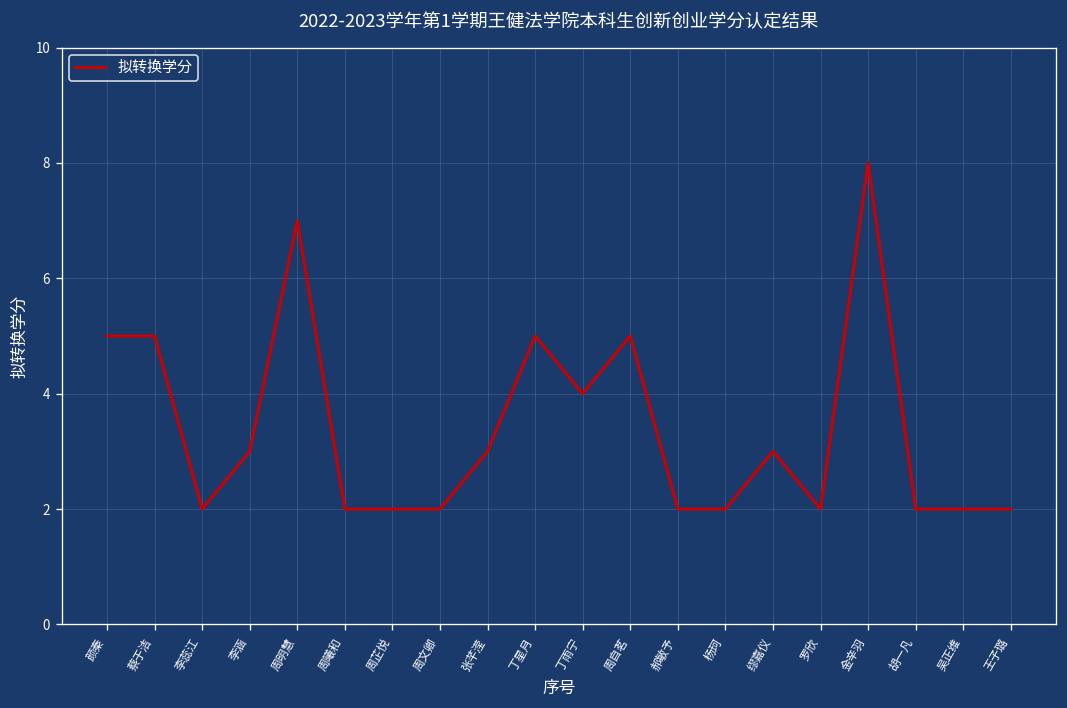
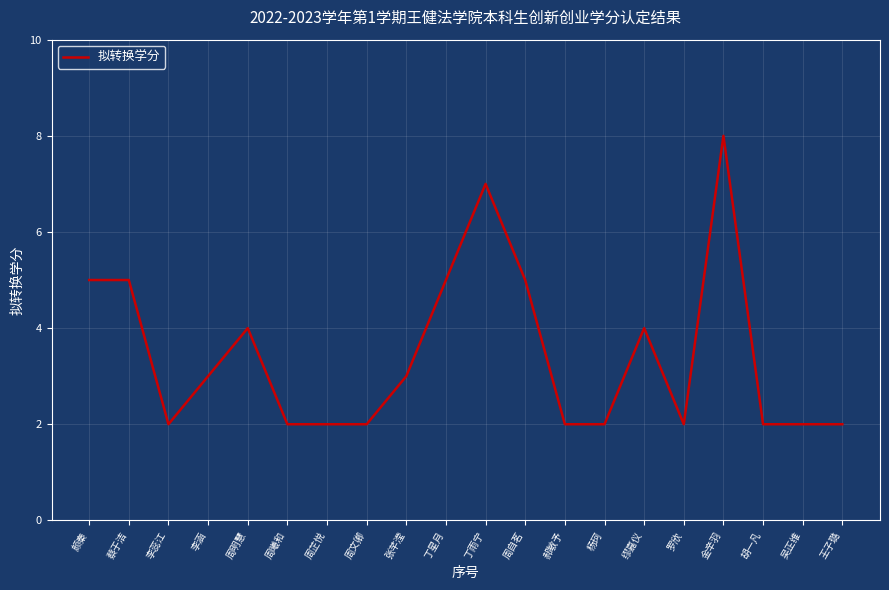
  {
    "颜秦": 5,
    "蔡于洁": 5,
    "李蕊江": 2,
    "李涵": 3,
-   "周明慧": 7,
+   "周明慧": 4,
    "周曦和": 2,
    "周芷悦": 2,
    "周文卿": 2,
    "张芊滢": 3,
    "丁星月": 5,
-   "丁雨宁": 4,
+   "丁雨宁": 7,
    "周自茗": 5,
    "郝敏予": 2,
    "杨珂": 2,
-   "缪嘉仪": 3,
+   "缪嘉仪": 4,
    "罗欣": 2,
    "金辛羽": 8,
    "胡一凡": 2,
    "吴正维": 2,
    "王子璐": 2
  }
